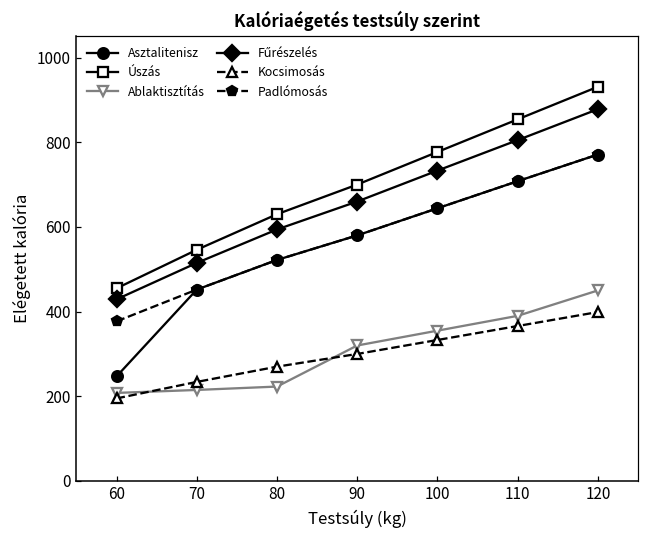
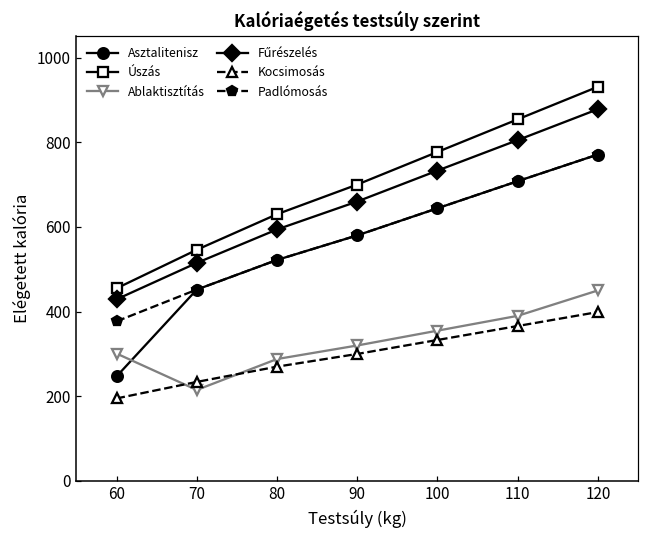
  {
    "Ablaktisztítás": {
-     "60": 210,
+     "60": 300,
      "70": 220,
-     "80": 220,
+     "80": 290,
      "90": 320,
      "100": 360,
      "110": 390,
      "120": 450
    }
  }
